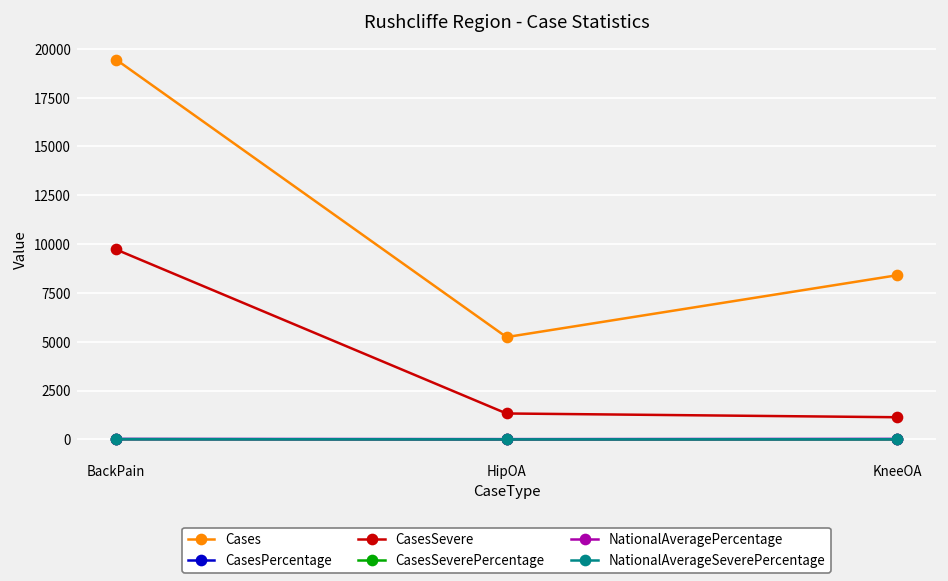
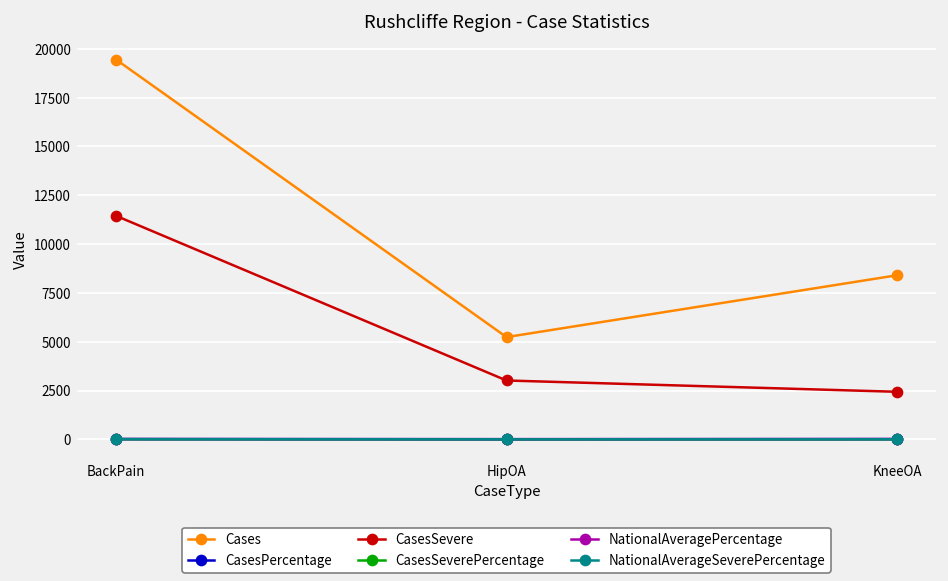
  {
    "Cases": {
      "BackPain": 19500,
      "HipOA": 5200,
      "KneeOA": 8400
    },
    "NationalAverageSeverePercentage": {
      "BackPain": 0,
      "HipOA": 0,
      "KneeOA": 0
    },
    "CasesSevere": {
-     "BackPain": 9700,
-     "HipOA": 1300,
-     "KneeOA": 1100
+     "BackPain": 11400,
+     "HipOA": 3000,
+     "KneeOA": 2400
    }
  }
